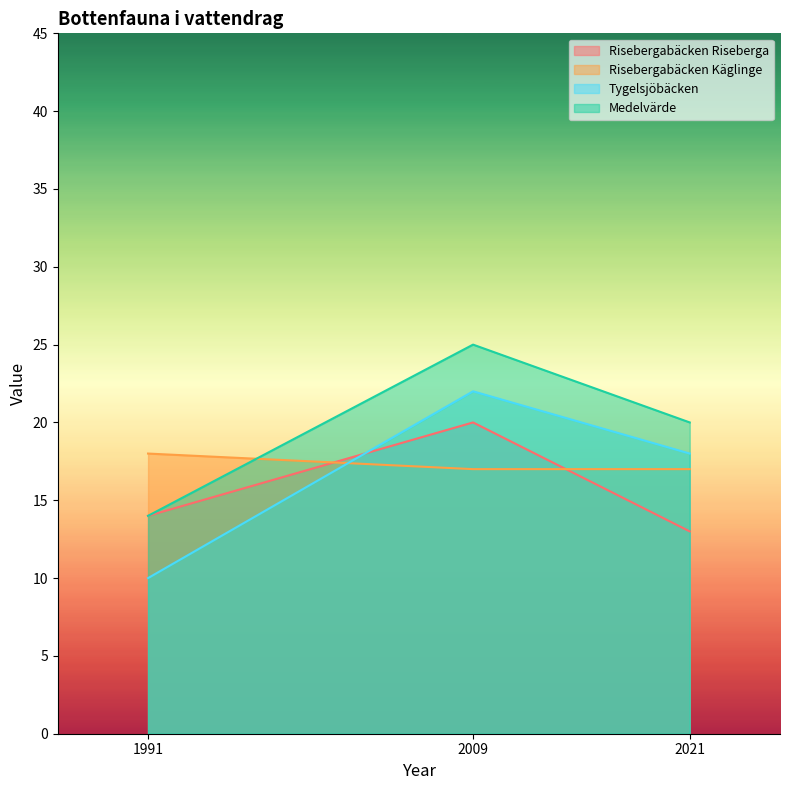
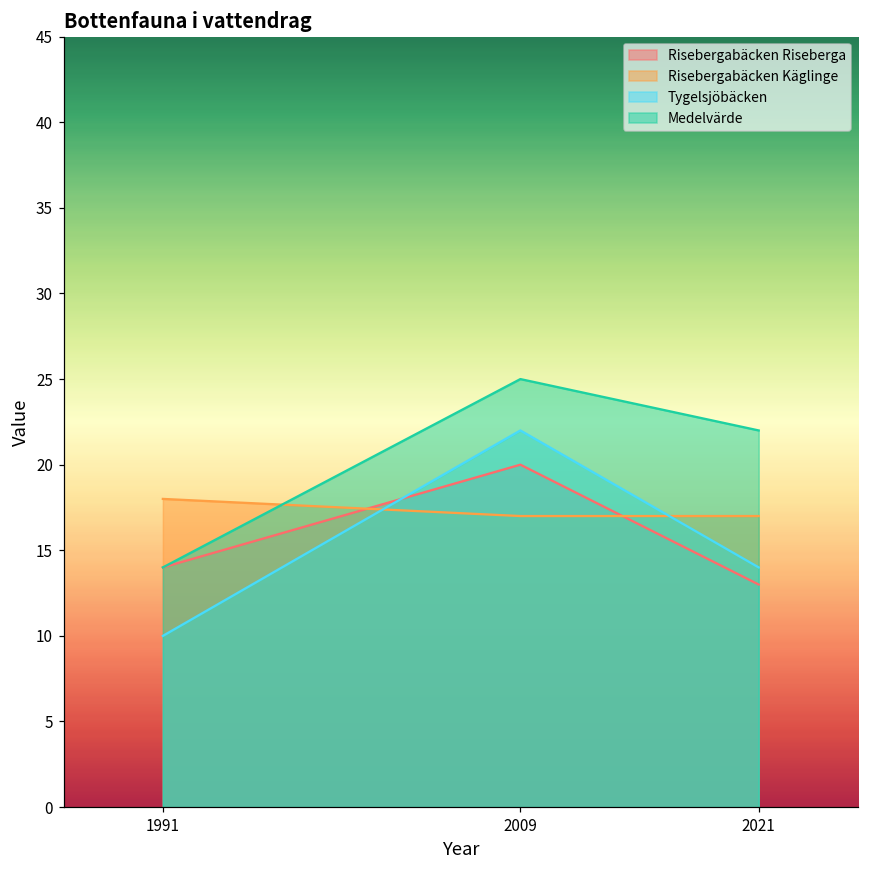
  {
    "Tygelsjöbäcken": {
      "1991": 10,
      "2009": 22,
-     "2021": 18
+     "2021": 14
    },
    "Medelvärde": {
      "2009": 25,
-     "2021": 20
+     "2021": 22
    }
  }
